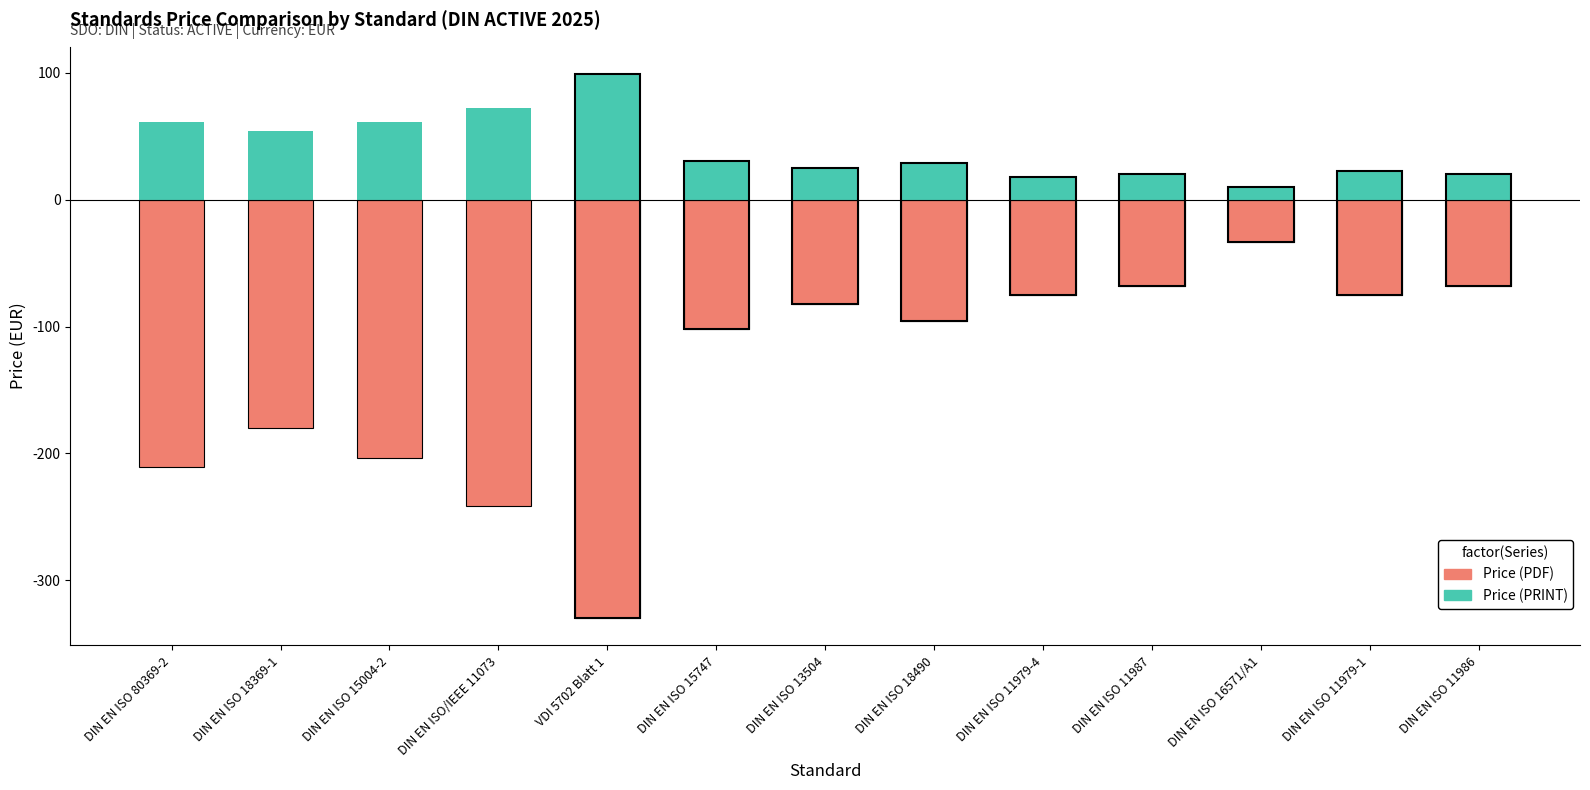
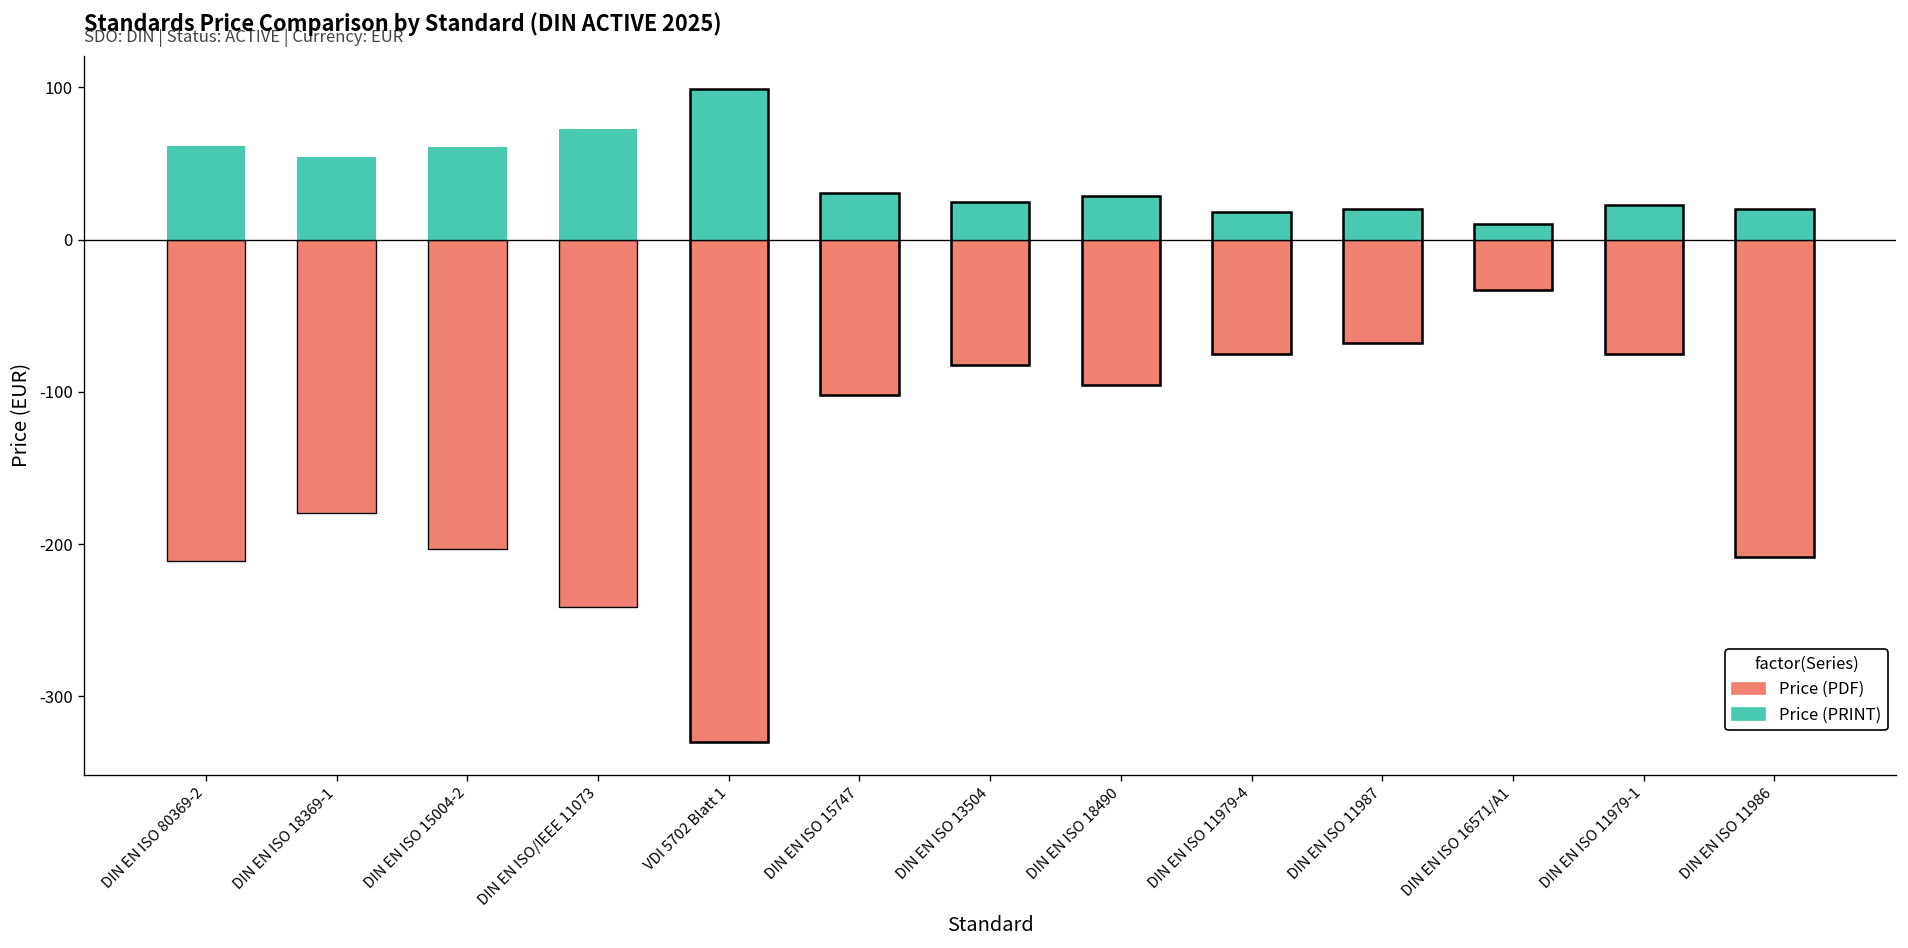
  {
    "Price (PDF)": {
      "DIN EN ISO 80369-2": -211,
      "DIN EN ISO 18369-1": -180,
      "DIN EN ISO 15004-2": -203,
      "DIN EN ISO/IEEE 11073": -241,
      "VDI 5702 Blatt 1": -330,
      "DIN EN ISO 15747": -102,
      "DIN EN ISO 13504": -82,
      "DIN EN ISO 18490": -95,
      "DIN EN ISO 11979-4": -75,
      "DIN EN ISO 11987": -68,
      "DIN EN ISO 16571/A1": -33,
      "DIN EN ISO 11979-1": -75,
-     "DIN EN ISO 11986": -68
+     "DIN EN ISO 11986": -209
    },
    "Price (PRINT)": {
      "DIN EN ISO 80369-2": 61,
      "DIN EN ISO 18369-1": 54,
      "DIN EN ISO 15004-2": 61,
      "DIN EN ISO/IEEE 11073": 72,
      "VDI 5702 Blatt 1": 99,
      "DIN EN ISO 15747": 31,
      "DIN EN ISO 13504": 25,
      "DIN EN ISO 18490": 29,
      "DIN EN ISO 11979-4": 18,
      "DIN EN ISO 11987": 20,
      "DIN EN ISO 16571/A1": 10,
      "DIN EN ISO 11979-1": 22,
      "DIN EN ISO 11986": 20
    }
  }
